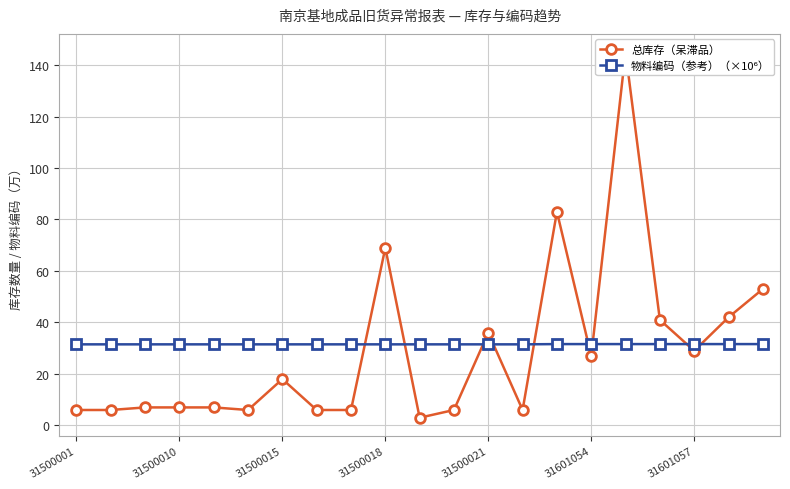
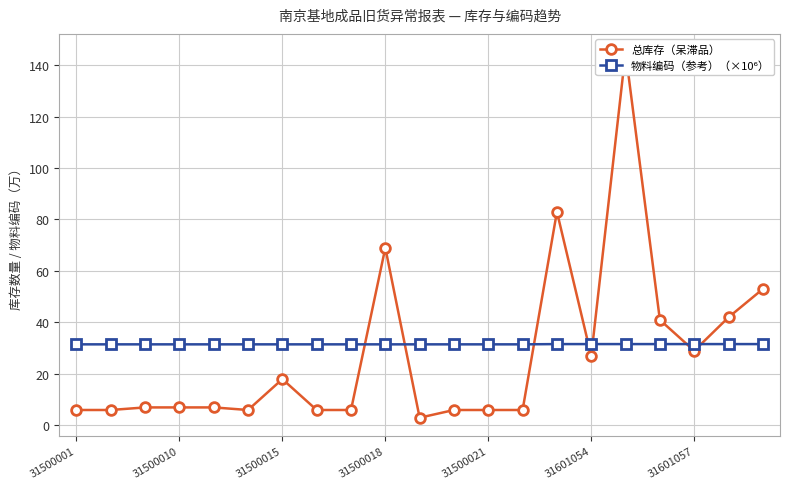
  {
    "总库存（呆滞品）": {
      "31500001": 6,
      "31500010": 7,
      "31500015": 18,
      "31500018": 69,
-     "31500021": 36,
+     "31500021": 6,
      "31601054": 27,
      "31601057": 29
    },
    "物料编码（参考）（×10⁶）": {
      "31500001": 32,
      "31500010": 32,
      "31500015": 32,
      "31500018": 32,
      "31500021": 32,
      "31601054": 32,
      "31601057": 32
    }
  }
